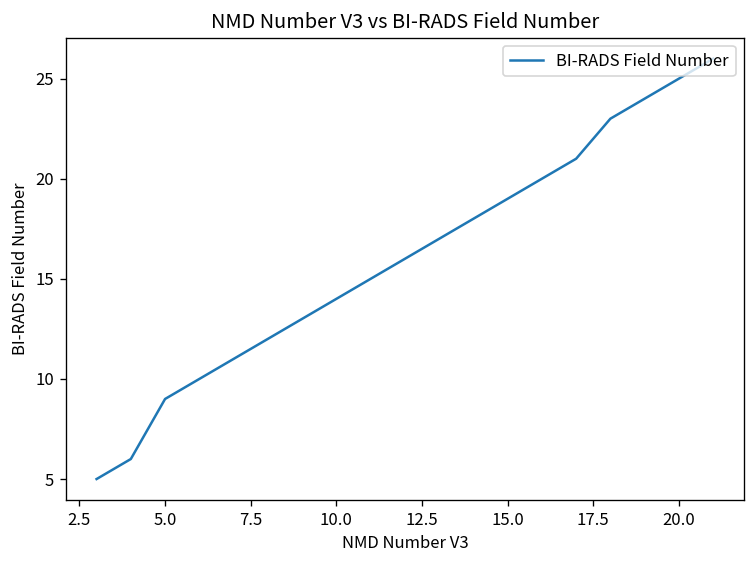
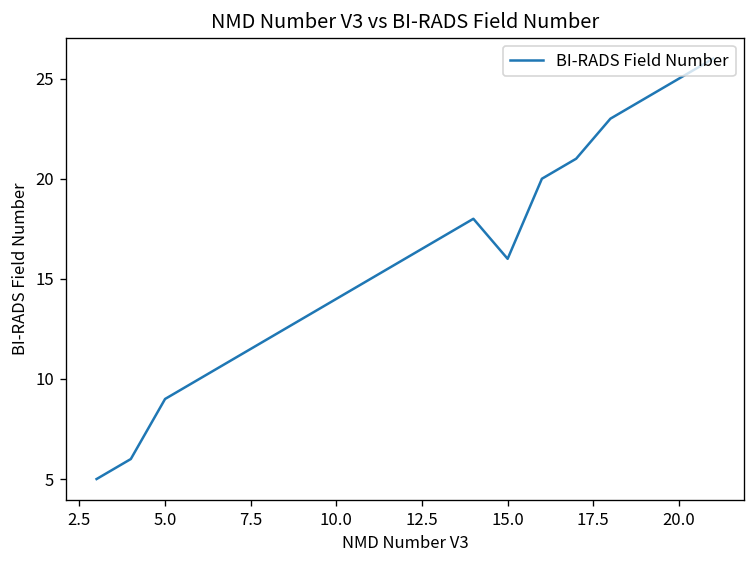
  {
    "5.0": 9,
    "10.0": 14,
-   "15.0": 19,
+   "15.0": 16,
    "20.0": 25
  }
